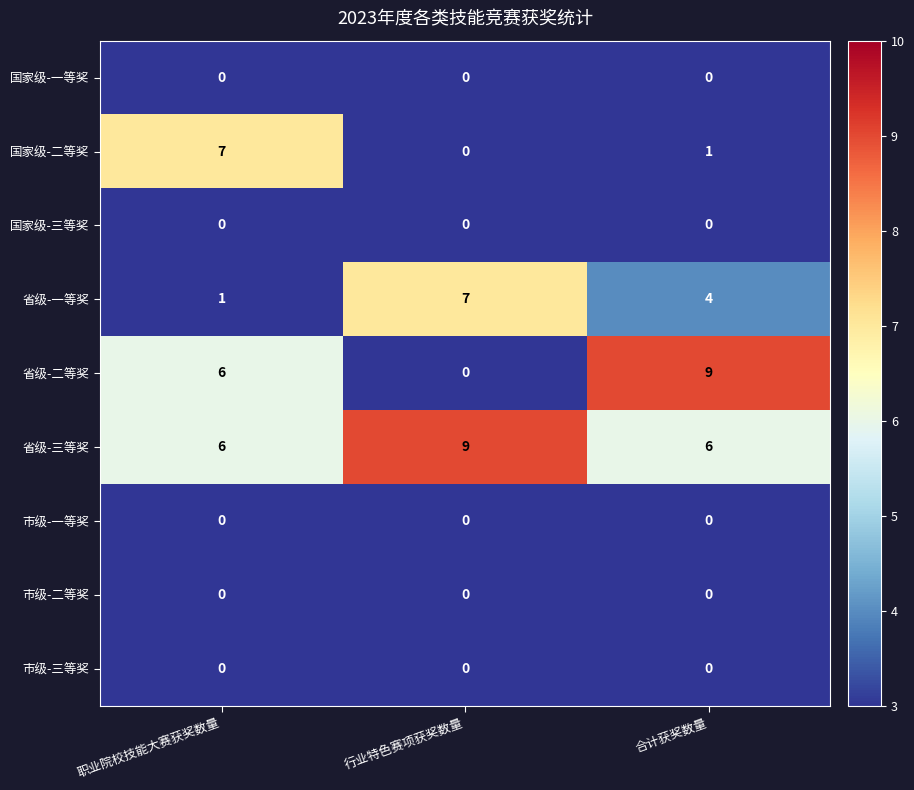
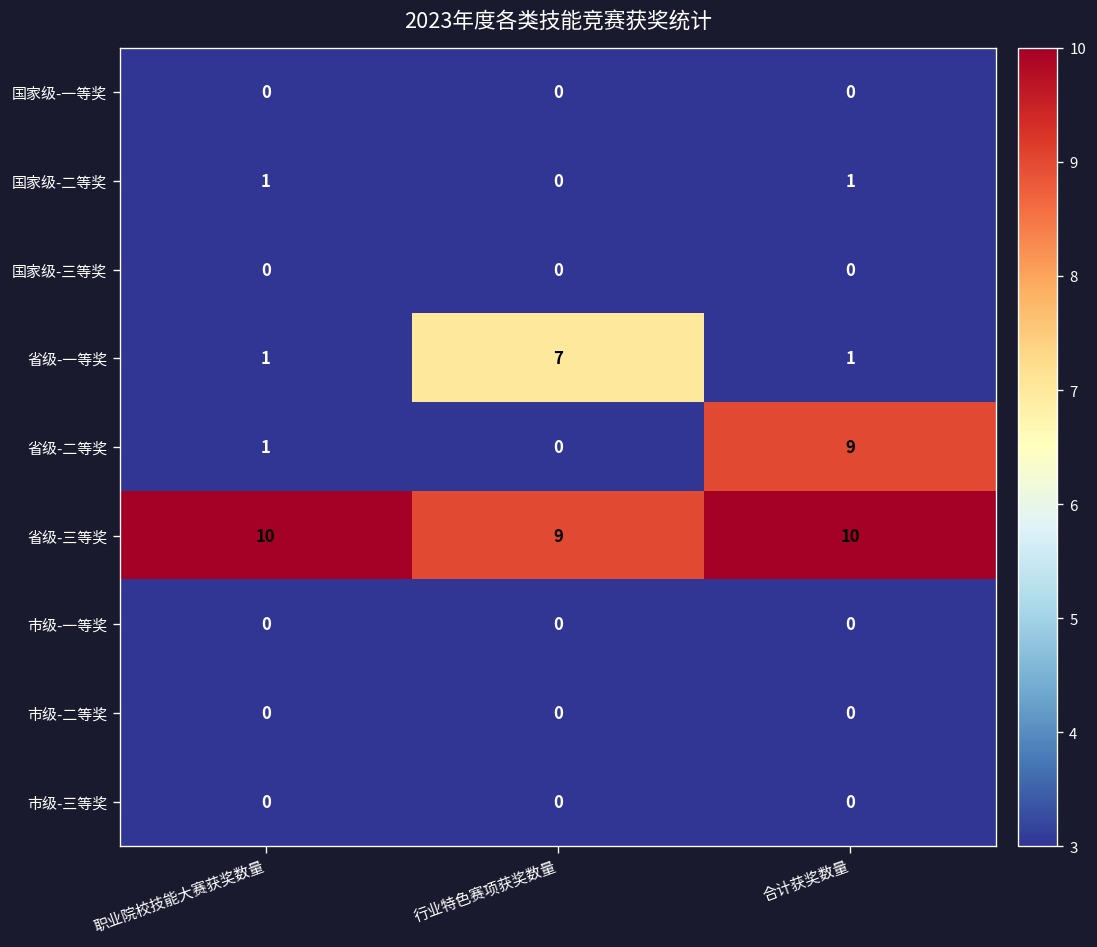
  {
    "国家级-一等奖": {
      "职业院校技能大赛获奖数量": 0,
      "行业特色赛项获奖数量": 0,
      "合计获奖数量": 0
    },
    "国家级-二等奖": {
-     "职业院校技能大赛获奖数量": 7,
+     "职业院校技能大赛获奖数量": 1,
      "行业特色赛项获奖数量": 0,
      "合计获奖数量": 1
    },
    "国家级-三等奖": {
      "职业院校技能大赛获奖数量": 0,
      "行业特色赛项获奖数量": 0,
      "合计获奖数量": 0
    },
    "省级-一等奖": {
      "职业院校技能大赛获奖数量": 1,
      "行业特色赛项获奖数量": 7,
-     "合计获奖数量": 4
+     "合计获奖数量": 1
    },
    "省级-二等奖": {
-     "职业院校技能大赛获奖数量": 6,
+     "职业院校技能大赛获奖数量": 1,
      "行业特色赛项获奖数量": 0,
      "合计获奖数量": 9
    },
    "省级-三等奖": {
-     "职业院校技能大赛获奖数量": 6,
+     "职业院校技能大赛获奖数量": 10,
      "行业特色赛项获奖数量": 9,
-     "合计获奖数量": 6
+     "合计获奖数量": 10
    },
    "市级-一等奖": {
      "职业院校技能大赛获奖数量": 0,
      "行业特色赛项获奖数量": 0,
      "合计获奖数量": 0
    },
    "市级-二等奖": {
      "职业院校技能大赛获奖数量": 0,
      "行业特色赛项获奖数量": 0,
      "合计获奖数量": 0
    },
    "市级-三等奖": {
      "职业院校技能大赛获奖数量": 0,
      "行业特色赛项获奖数量": 0,
      "合计获奖数量": 0
    }
  }
